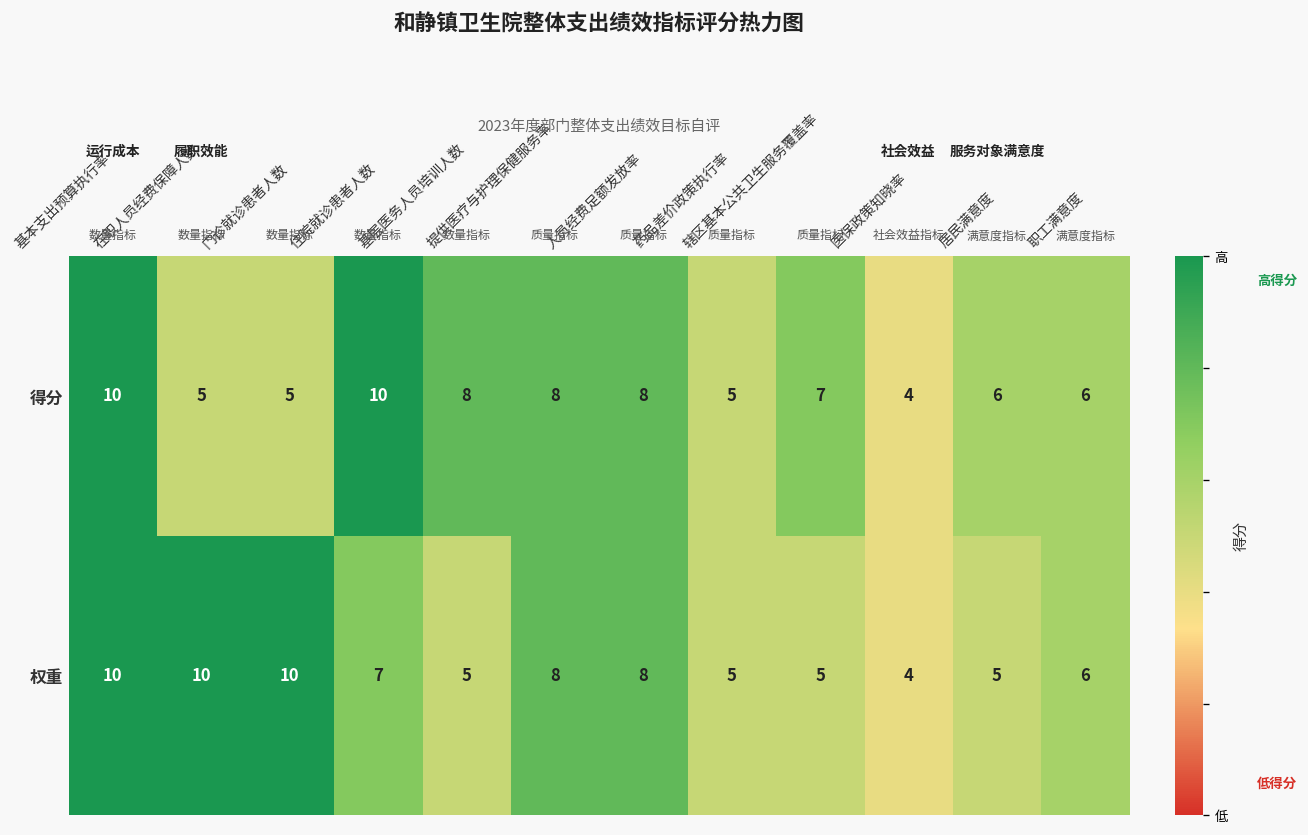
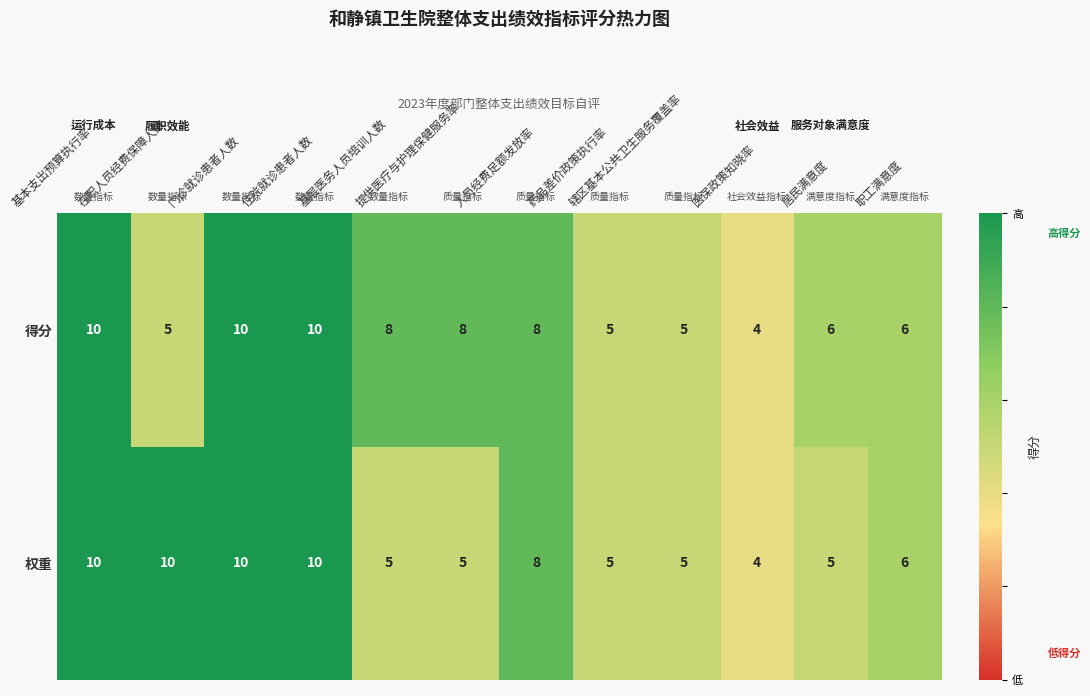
  {
    "得分": {
      "基本支出预算执行率": 10,
      "在职人员经费保障人数": 5,
-     "门诊就诊患者人数": 5,
+     "门诊就诊患者人数": 10,
      "住院就诊患者人数": 10,
      "基层医务人员培训人数": 8,
      "提供医疗与护理保健服务率": 8,
      "人员经费足额发放率": 8,
      "药品差价政策执行率": 5,
-     "辖区基本公共卫生服务覆盖率": 7,
+     "辖区基本公共卫生服务覆盖率": 5,
      "医保政策知晓率": 4,
      "居民满意度": 6,
      "职工满意度": 6
    },
    "权重": {
      "基本支出预算执行率": 10,
      "在职人员经费保障人数": 10,
      "门诊就诊患者人数": 10,
-     "住院就诊患者人数": 7,
+     "住院就诊患者人数": 10,
      "基层医务人员培训人数": 5,
-     "提供医疗与护理保健服务率": 8,
+     "提供医疗与护理保健服务率": 5,
      "人员经费足额发放率": 8,
      "药品差价政策执行率": 5,
      "辖区基本公共卫生服务覆盖率": 5,
      "医保政策知晓率": 4,
      "居民满意度": 5,
      "职工满意度": 6
    }
  }
